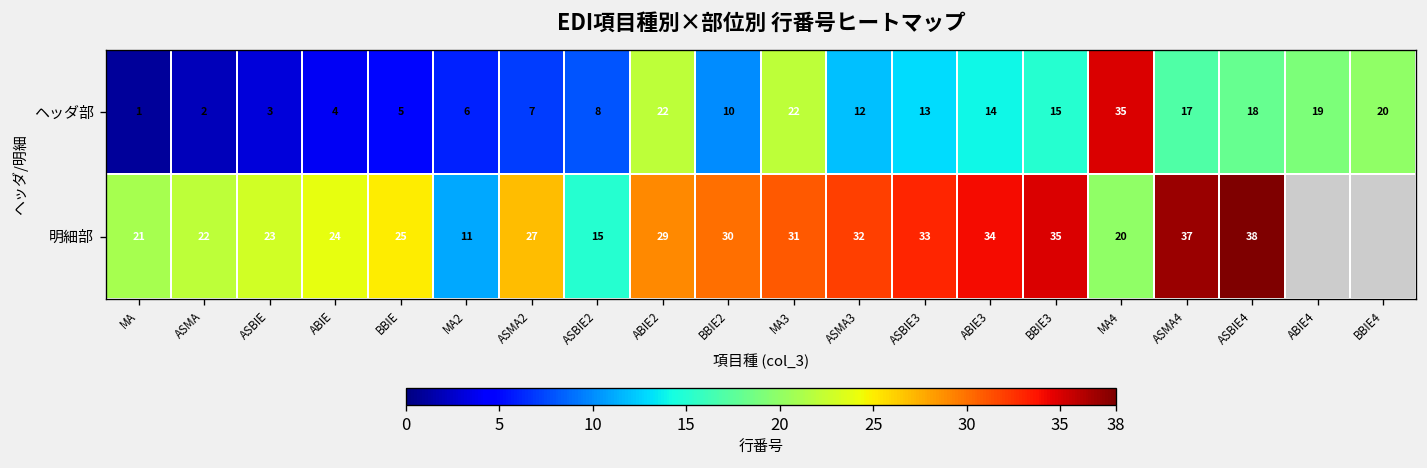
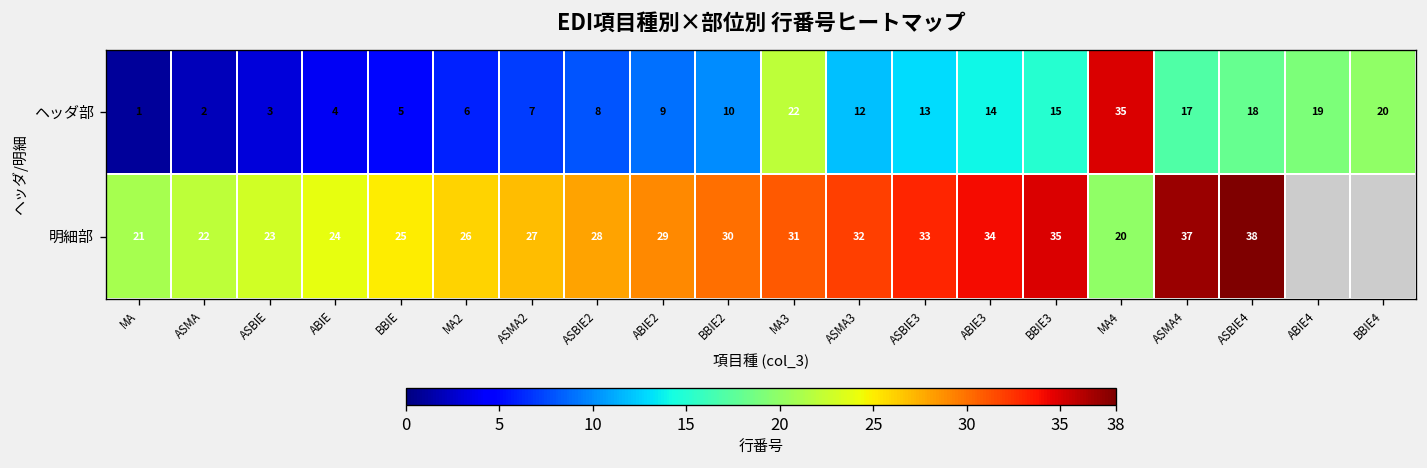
  {
    "ヘッダ部": {
      "MA": 1,
      "ASMA": 2,
      "ASBIE": 3,
      "ABIE": 4,
      "BBIE": 5,
      "MA2": 6,
      "ASMA2": 7,
      "ASBIE2": 8,
-     "ABIE2": 22,
+     "ABIE2": 9,
      "BBIE2": 10,
      "MA3": 22,
      "ASMA3": 12,
      "ASBIE3": 13,
      "ABIE3": 14,
      "BBIE3": 15,
      "MA4": 35,
      "ASMA4": 17,
      "ASBIE4": 18,
      "ABIE4": 19,
      "BBIE4": 20
    },
    "明細部": {
      "MA": 21,
      "ASMA": 22,
      "ASBIE": 23,
      "ABIE": 24,
      "BBIE": 25,
-     "MA2": 11,
+     "MA2": 26,
      "ASMA2": 27,
-     "ASBIE2": 15,
+     "ASBIE2": 28,
      "ABIE2": 29,
      "BBIE2": 30,
      "MA3": 31,
      "ASMA3": 32,
      "ASBIE3": 33,
      "ABIE3": 34,
      "BBIE3": 35,
      "MA4": 20,
      "ASMA4": 37,
      "ASBIE4": 38
    }
  }
